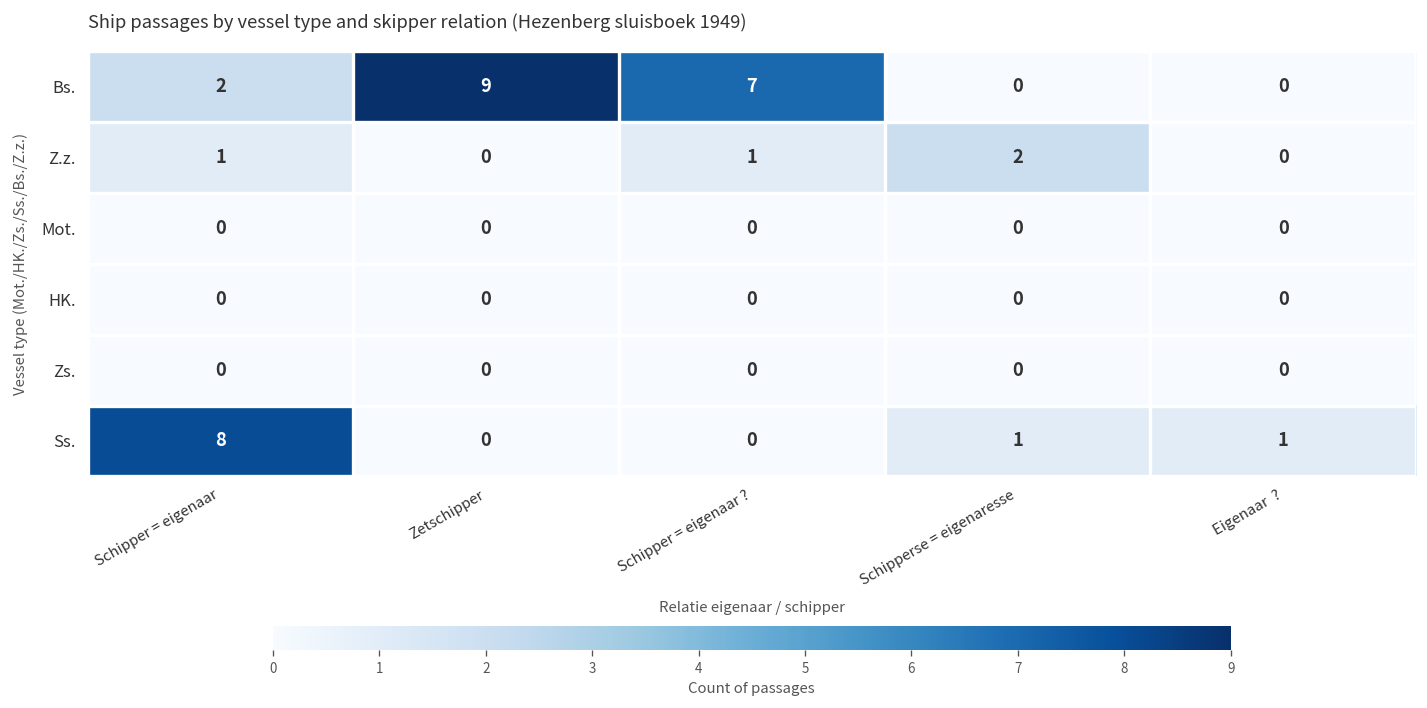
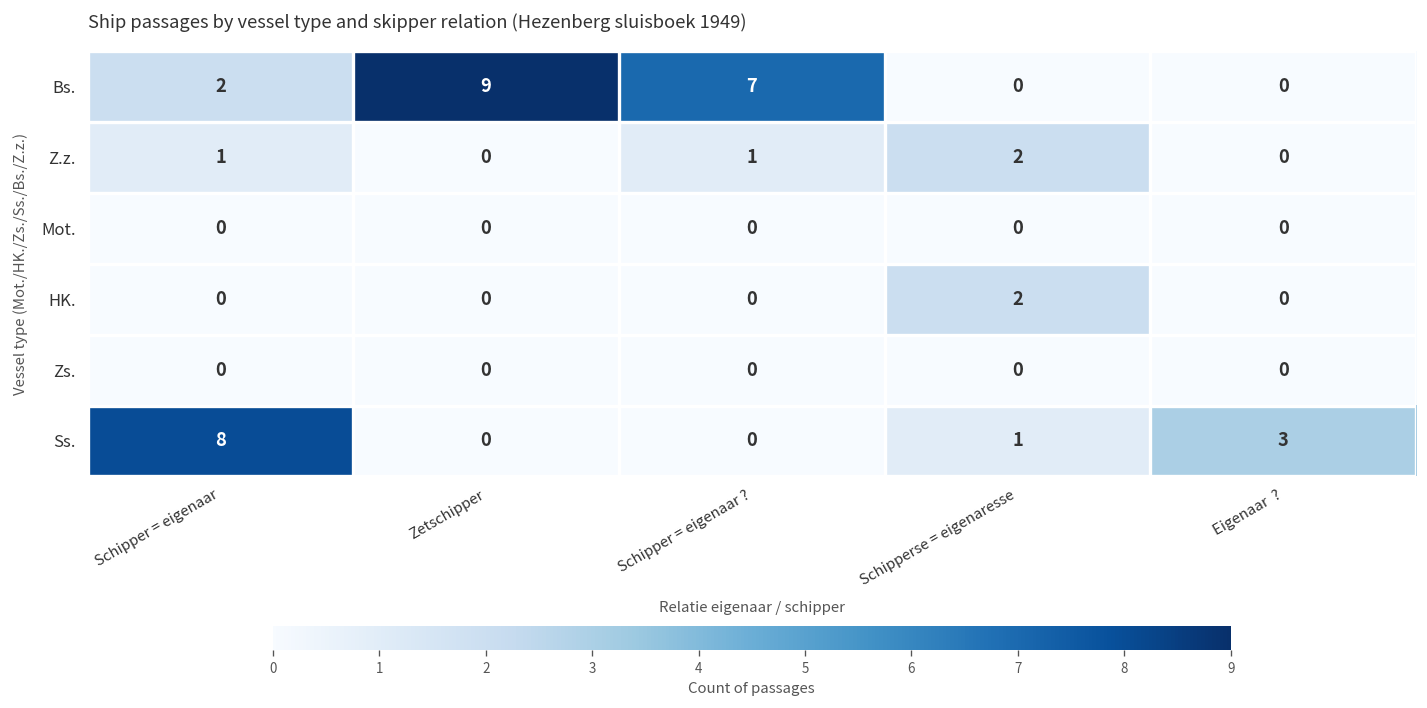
  {
    "Bs.": {
      "Schipper = eigenaar": 2,
      "Zetschipper": 9,
      "Schipper = eigenaar ?": 7,
      "Schipperse = eigenaresse": 0,
      "Eigenaar ?": 0
    },
    "Z.z.": {
      "Schipper = eigenaar": 1,
      "Zetschipper": 0,
      "Schipper = eigenaar ?": 1,
      "Schipperse = eigenaresse": 2,
      "Eigenaar ?": 0
    },
    "Mot.": {
      "Schipper = eigenaar": 0,
      "Zetschipper": 0,
      "Schipper = eigenaar ?": 0,
      "Schipperse = eigenaresse": 0,
      "Eigenaar ?": 0
    },
    "HK.": {
      "Schipper = eigenaar": 0,
      "Zetschipper": 0,
      "Schipper = eigenaar ?": 0,
-     "Schipperse = eigenaresse": 0,
+     "Schipperse = eigenaresse": 2,
      "Eigenaar ?": 0
    },
    "Zs.": {
      "Schipper = eigenaar": 0,
      "Zetschipper": 0,
      "Schipper = eigenaar ?": 0,
      "Schipperse = eigenaresse": 0,
      "Eigenaar ?": 0
    },
    "Ss.": {
      "Schipper = eigenaar": 8,
      "Zetschipper": 0,
      "Schipper = eigenaar ?": 0,
      "Schipperse = eigenaresse": 1,
-     "Eigenaar ?": 1
+     "Eigenaar ?": 3
    }
  }
